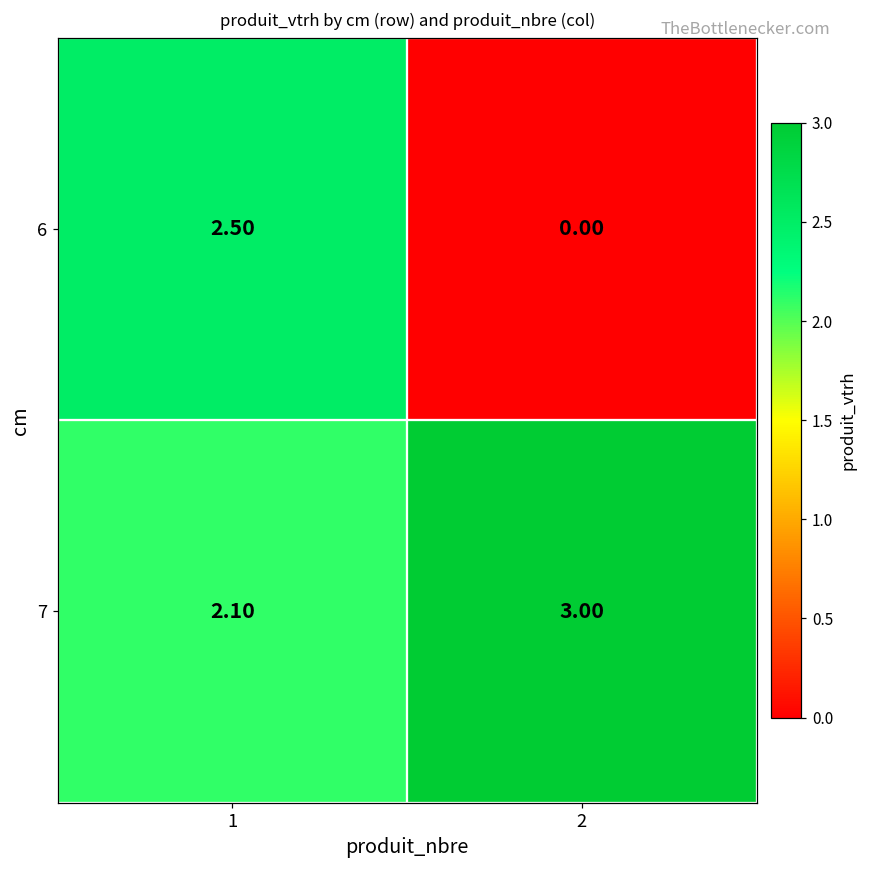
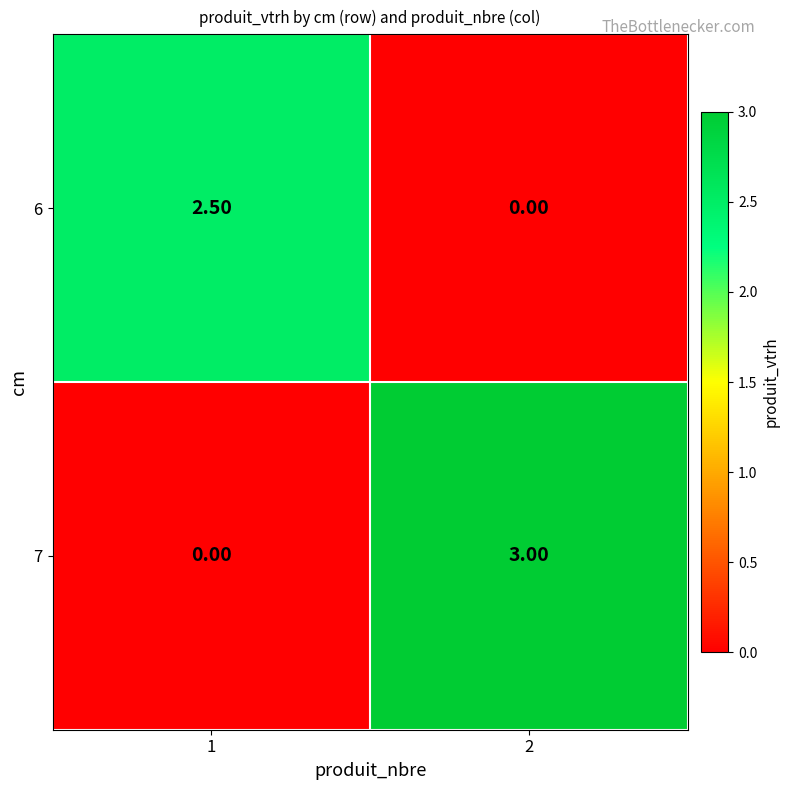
  {
    "6": {
      "1": 2.50,
      "2": 0.00
    },
    "7": {
-     "1": 2.10,
+     "1": 0.00,
      "2": 3.00
    }
  }
